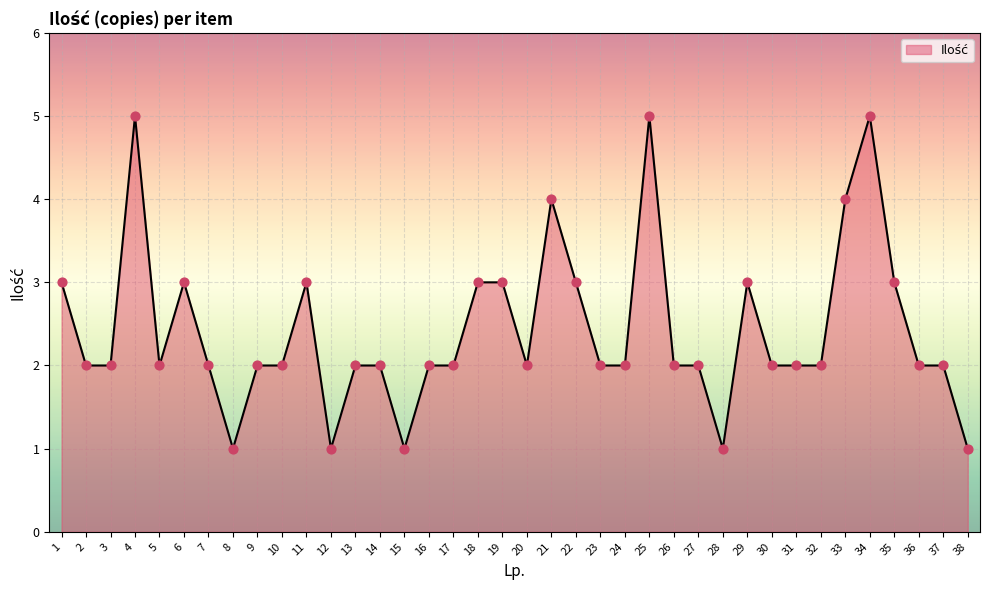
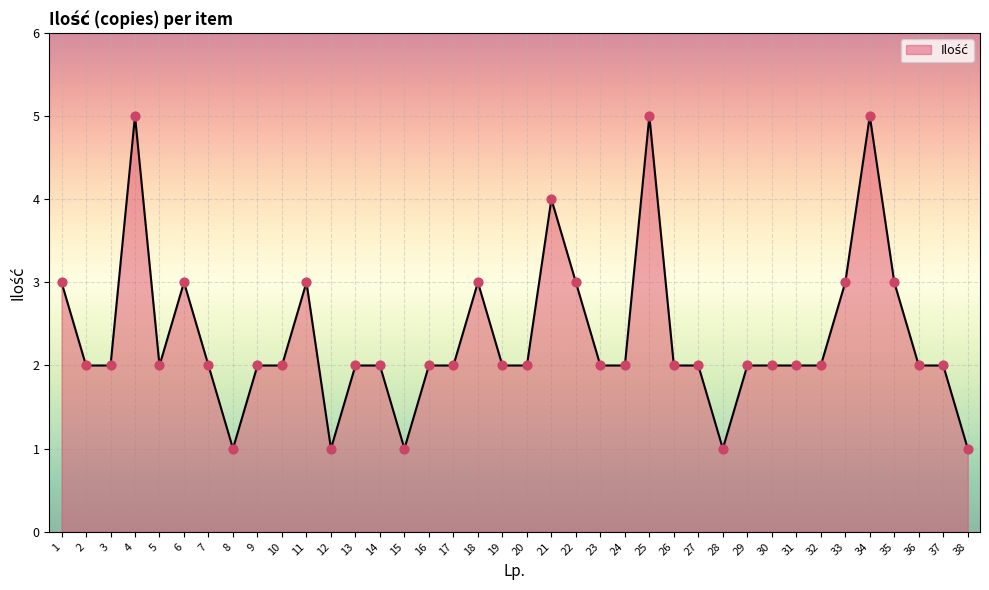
  {
    "1": 3,
    "2": 2,
    "3": 2,
    "4": 5,
    "5": 2,
    "6": 3,
    "7": 2,
    "8": 1,
    "9": 2,
    "10": 2,
    "11": 3,
    "12": 1,
    "13": 2,
    "14": 2,
    "15": 1,
    "16": 2,
    "17": 2,
    "18": 3,
-   "19": 3,
+   "19": 2,
    "20": 2,
    "21": 4,
    "22": 3,
    "23": 2,
    "24": 2,
    "25": 5,
    "26": 2,
    "27": 2,
    "28": 1,
-   "29": 3,
+   "29": 2,
    "30": 2,
    "31": 2,
    "32": 2,
-   "33": 4,
+   "33": 3,
    "34": 5,
    "35": 3,
    "36": 2,
    "37": 2,
    "38": 1
  }
